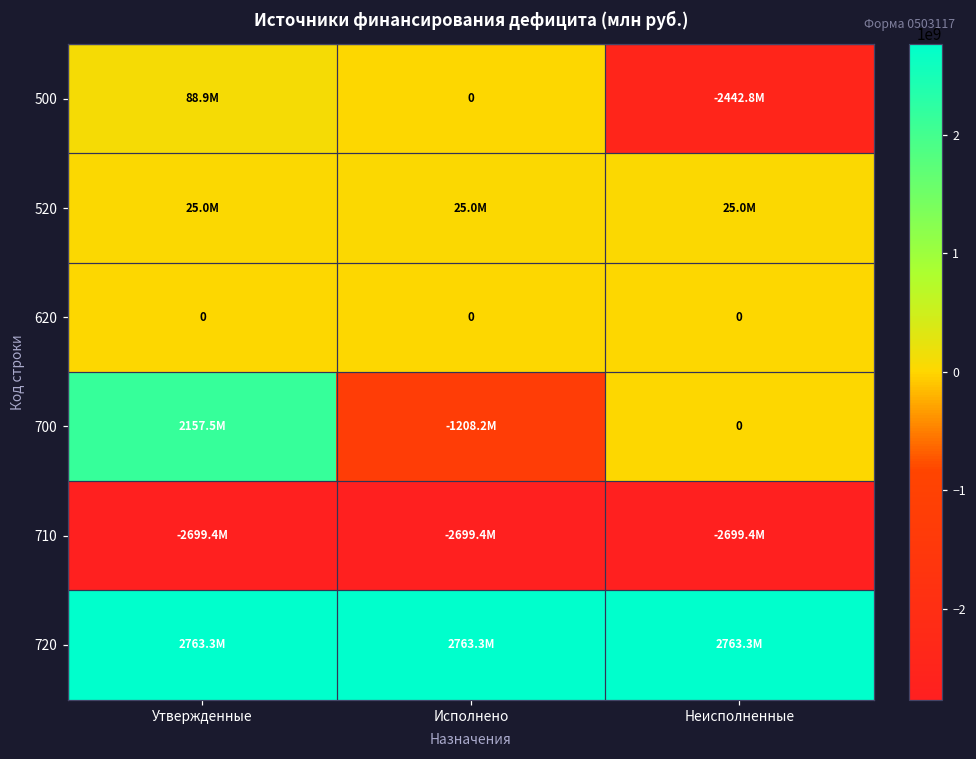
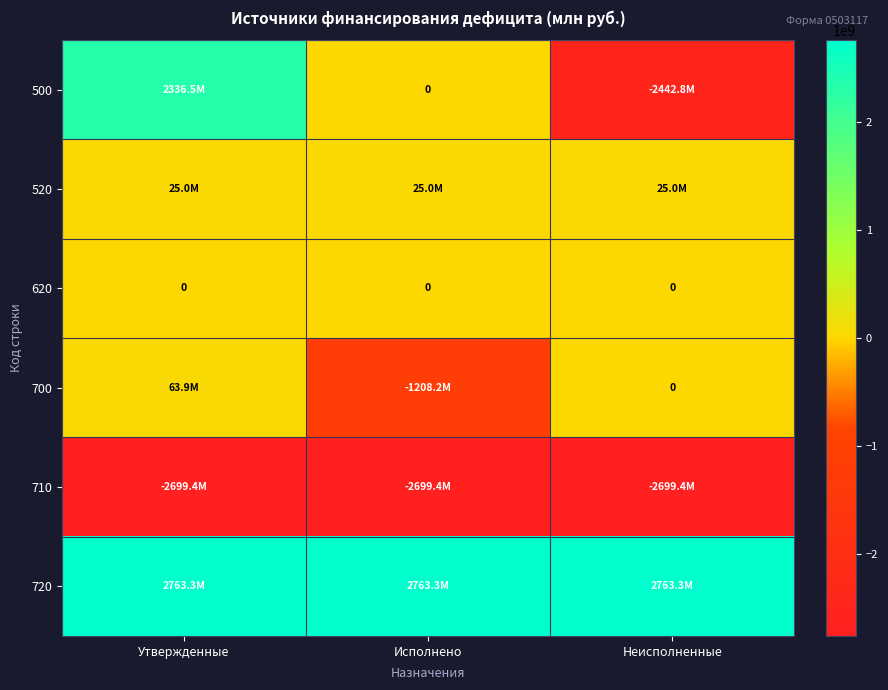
  {
    "500": {
-     "Утвержденные": "88.9M",
+     "Утвержденные": "2336.5M",
      "Исполнено": "0",
      "Неисполненные": "-2442.8M"
    },
    "520": {
      "Утвержденные": "25.0M",
      "Исполнено": "25.0M",
      "Неисполненные": "25.0M"
    },
    "620": {
      "Утвержденные": "0",
      "Исполнено": "0",
      "Неисполненные": "0"
    },
    "700": {
-     "Утвержденные": "2157.5M",
+     "Утвержденные": "63.9M",
      "Исполнено": "-1208.2M",
      "Неисполненные": "0"
    },
    "710": {
      "Утвержденные": "-2699.4M",
      "Исполнено": "-2699.4M",
      "Неисполненные": "-2699.4M"
    },
    "720": {
      "Утвержденные": "2763.3M",
      "Исполнено": "2763.3M",
      "Неисполненные": "2763.3M"
    }
  }
